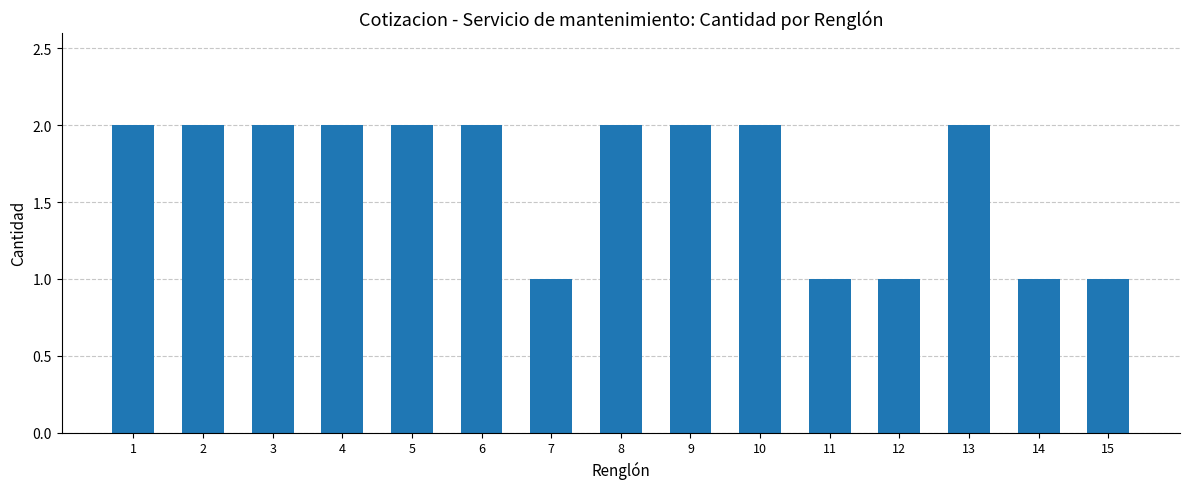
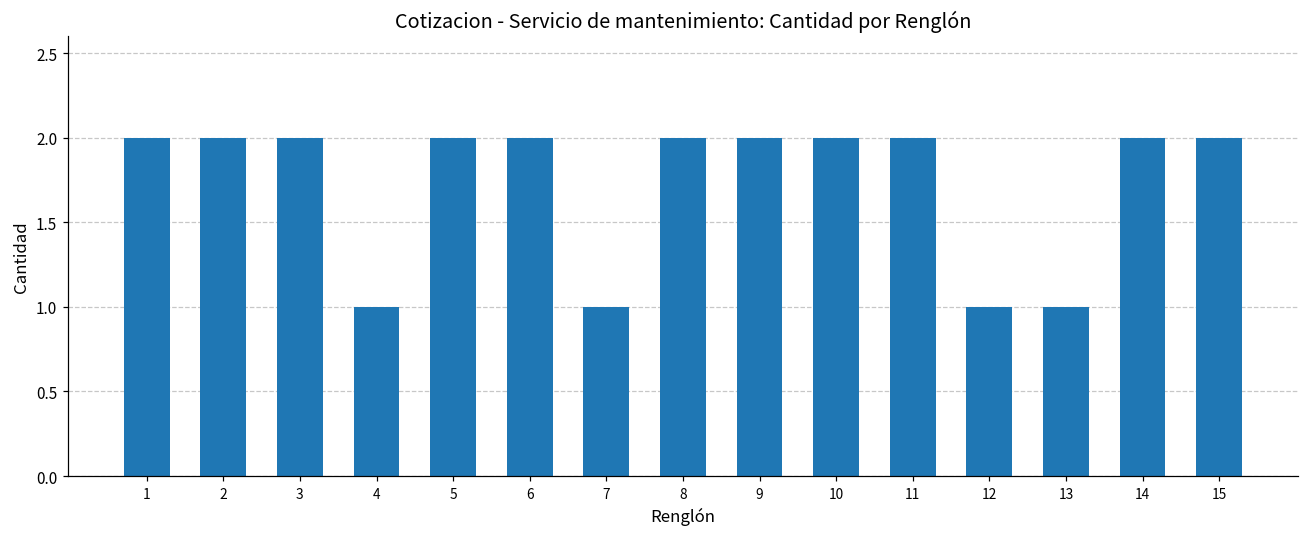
  {
    "1": 2,
    "2": 2,
    "3": 2,
-   "4": 2,
+   "4": 1,
    "5": 2,
    "6": 2,
    "7": 1,
    "8": 2,
    "9": 2,
    "10": 2,
-   "11": 1,
+   "11": 2,
    "12": 1,
-   "13": 2,
-   "14": 1,
-   "15": 1
+   "13": 1,
+   "14": 2,
+   "15": 2
  }
